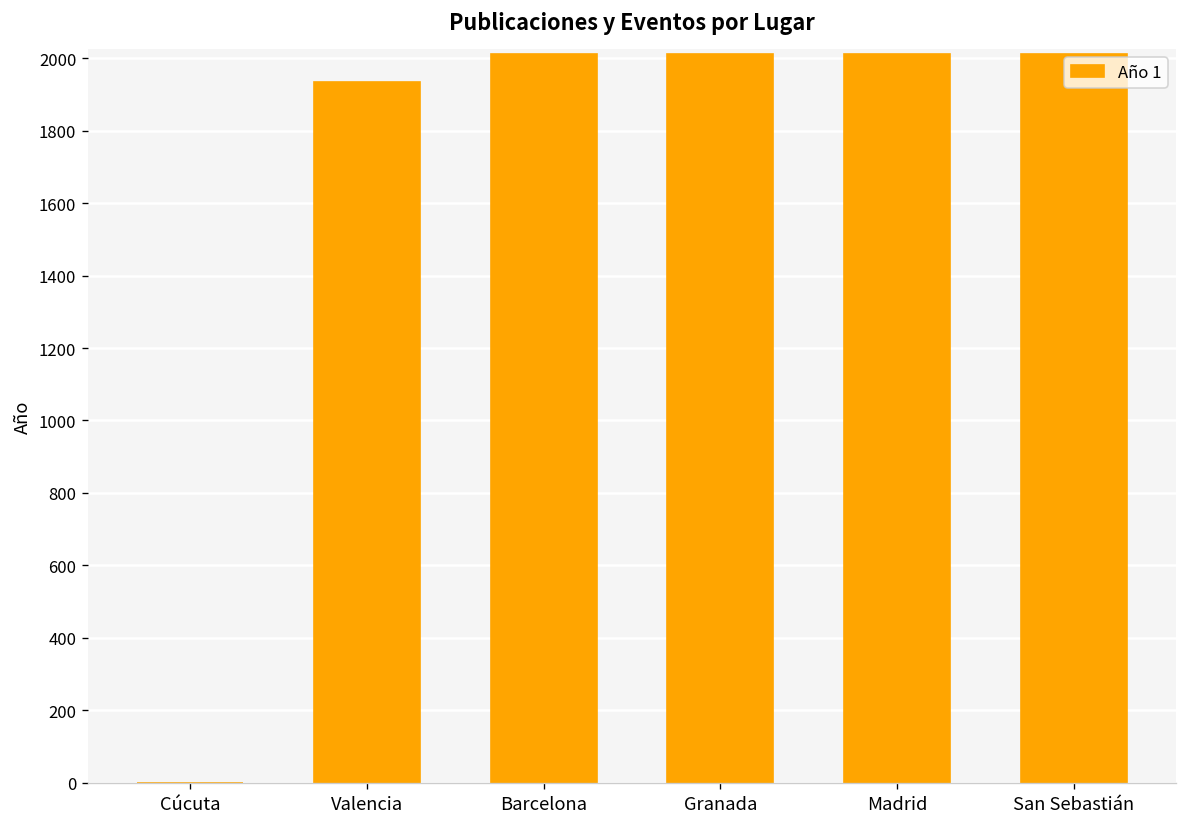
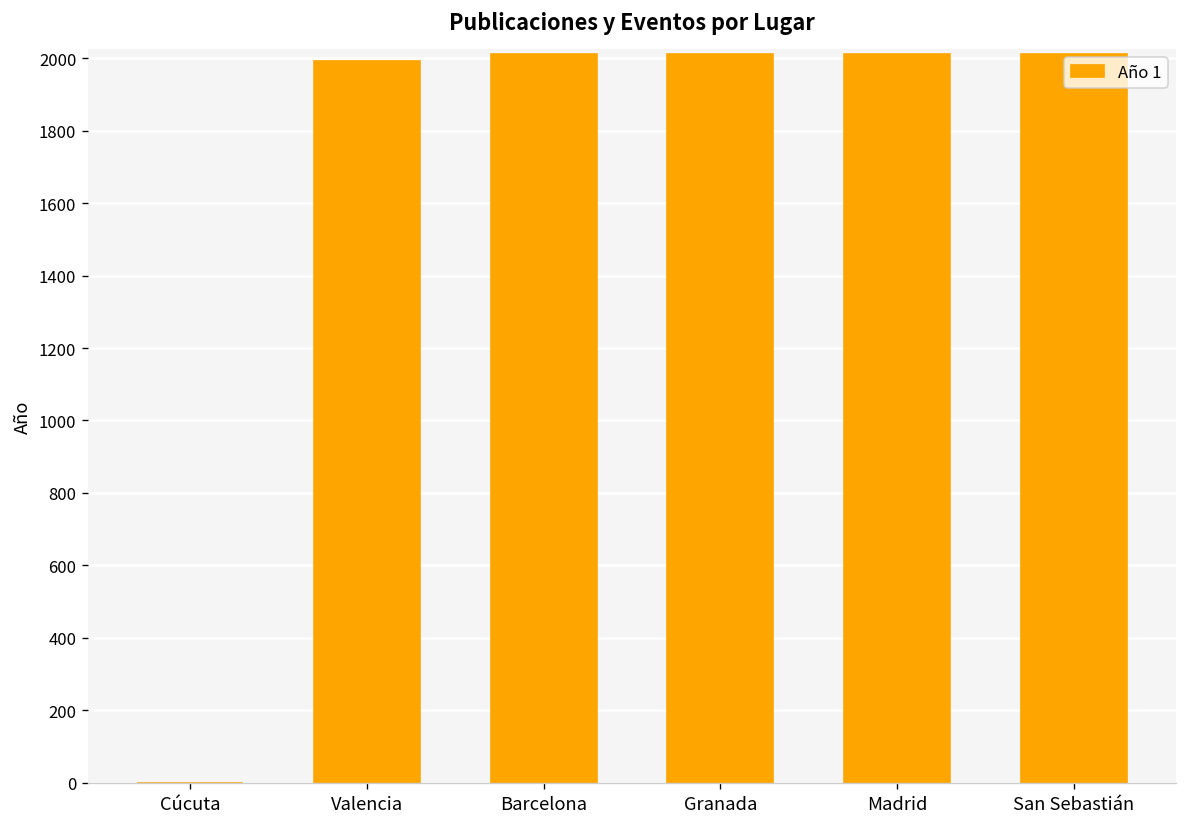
  {
    "Cúcuta": 0,
-   "Valencia": 1930,
+   "Valencia": 1990,
    "Barcelona": 2010,
    "Granada": 2010,
    "Madrid": 2010,
    "San Sebastián": 2010
  }
